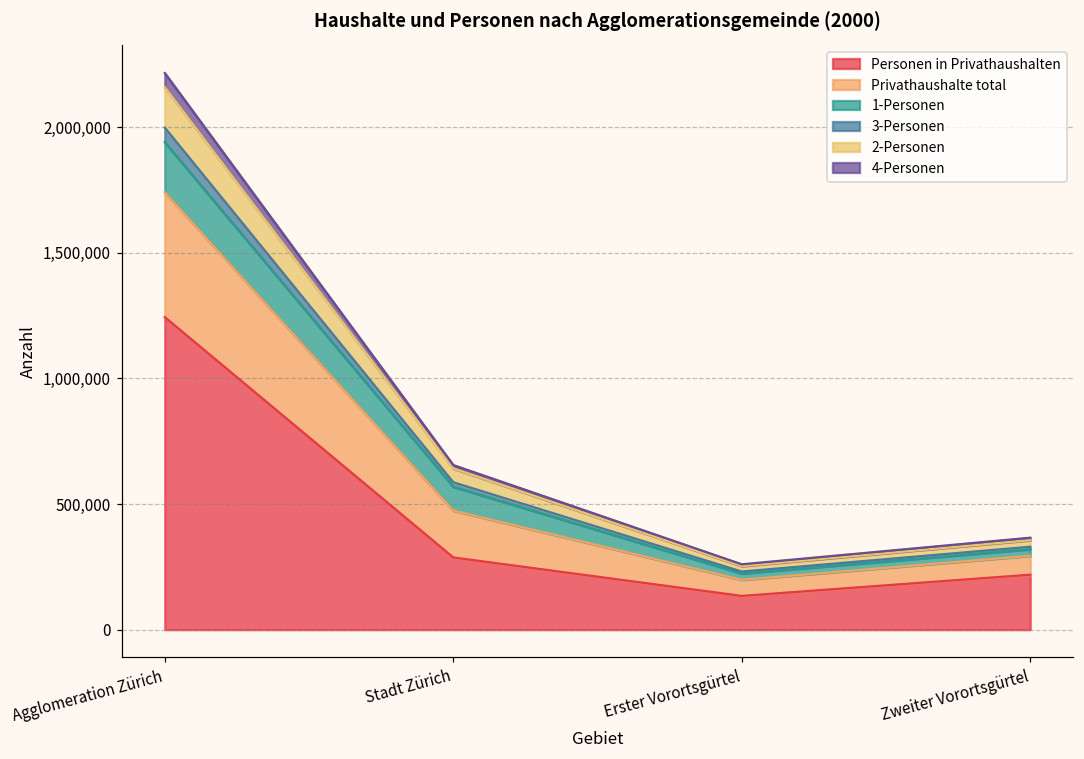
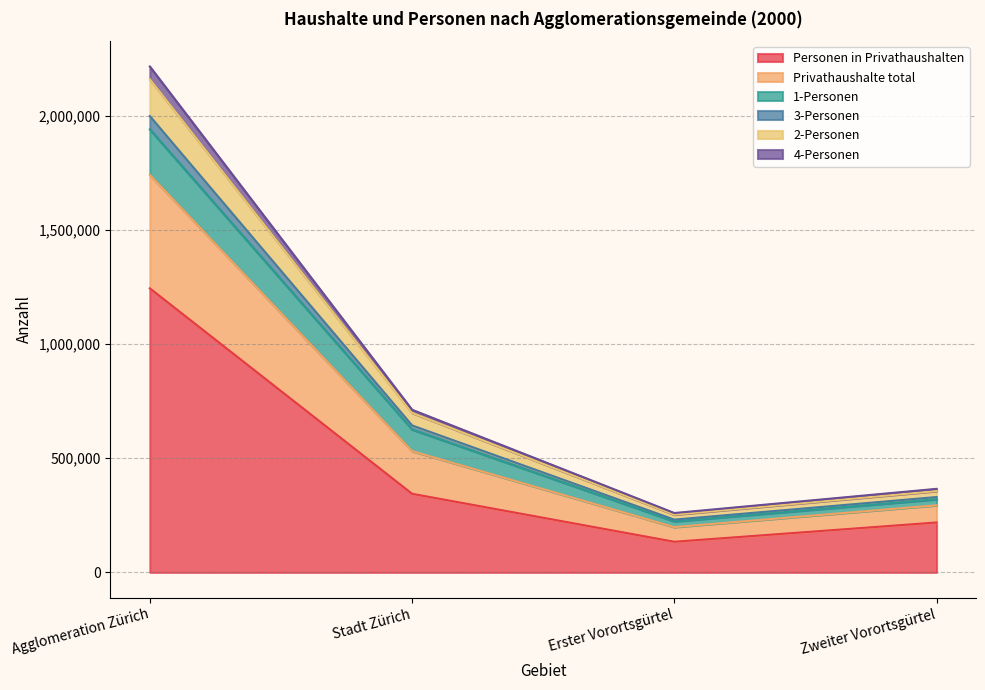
  {
    "Personen in Privathaushalten": {
      "Agglomeration Zürich": "1,240,000",
-     "Stadt Zürich": "290,000",
+     "Stadt Zürich": "340,000",
      "Erster Vorortsgürtel": "130,000",
      "Zweiter Vorortsgürtel": "220,000"
    },
    "4-Personen": {
      "Agglomeration Zürich": "60,000",
      "Stadt Zürich": "10,000"
    }
  }
